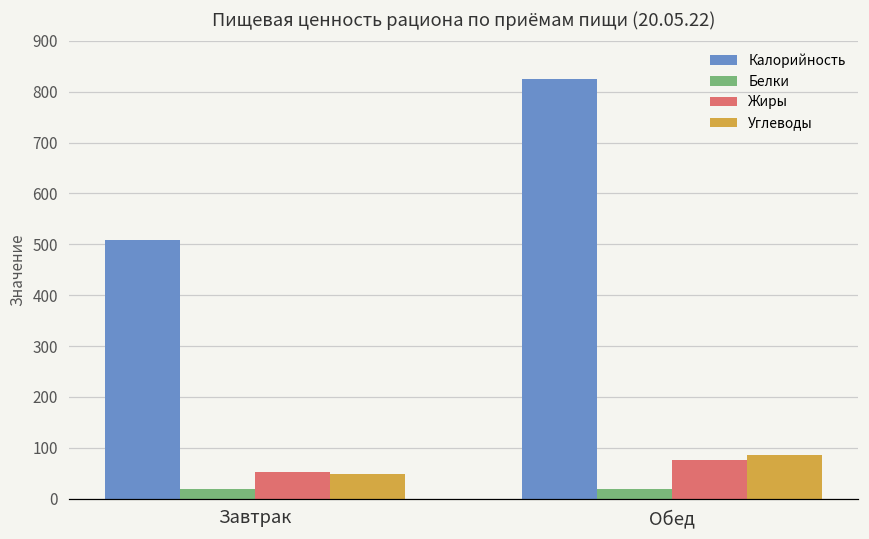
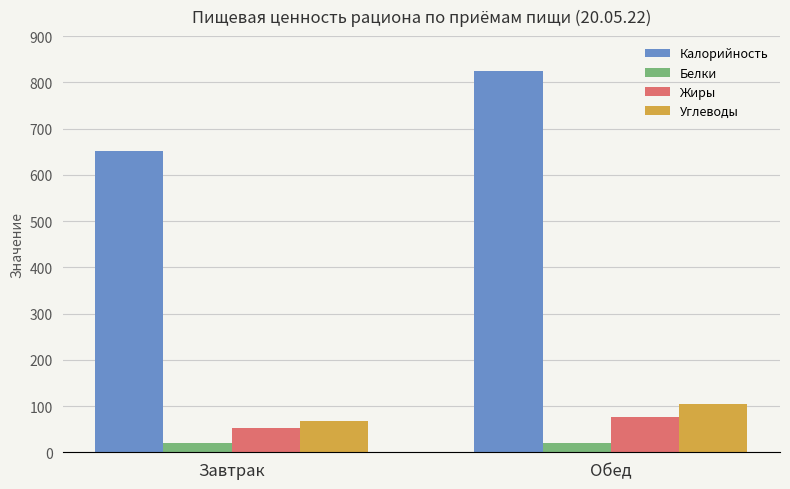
  {
    "Калорийность": {
-     "Завтрак": 510,
+     "Завтрак": 650,
      "Обед": 830
    },
    "Белки": {
      "Завтрак": 20,
      "Обед": 20
    },
    "Жиры": {
      "Завтрак": 50,
      "Обед": 80
    },
    "Углеводы": {
-     "Завтрак": 50,
-     "Обед": 90
+     "Завтрак": 70,
+     "Обед": 100
    }
  }
